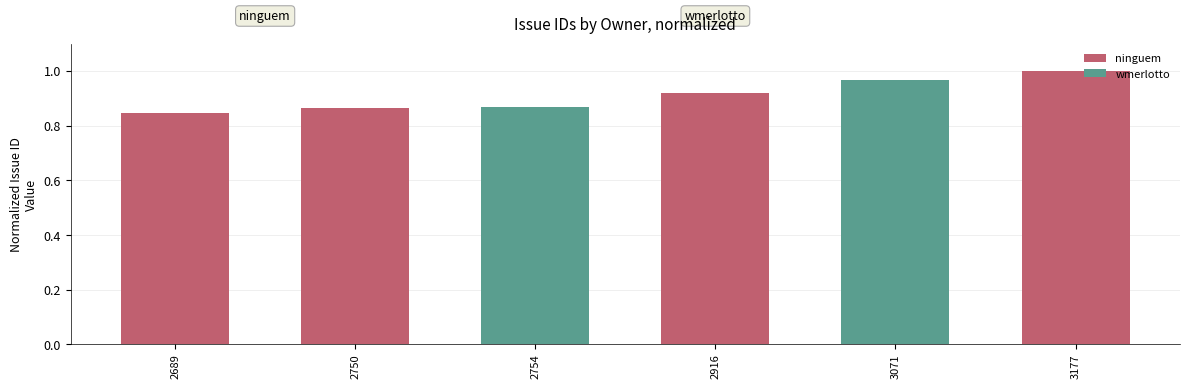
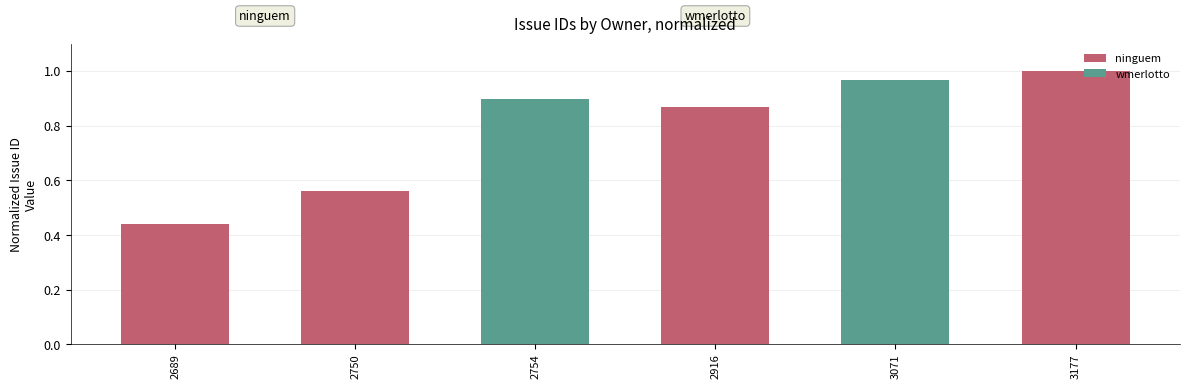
  {
    "ninguem": {
-     "2689": 0.85,
-     "2750": 0.87,
+     "2689": 0.44,
+     "2750": 0.56,
      "2754": 0.00,
-     "2916": 0.92,
+     "2916": 0.87,
      "3071": 0.00,
      "3177": 1.00
    },
    "wmerlotto": {
      "2689": 0.00,
      "2750": 0.00,
-     "2754": 0.87,
+     "2754": 0.90,
      "2916": 0.00,
      "3071": 0.97,
      "3177": 0.00
    }
  }
